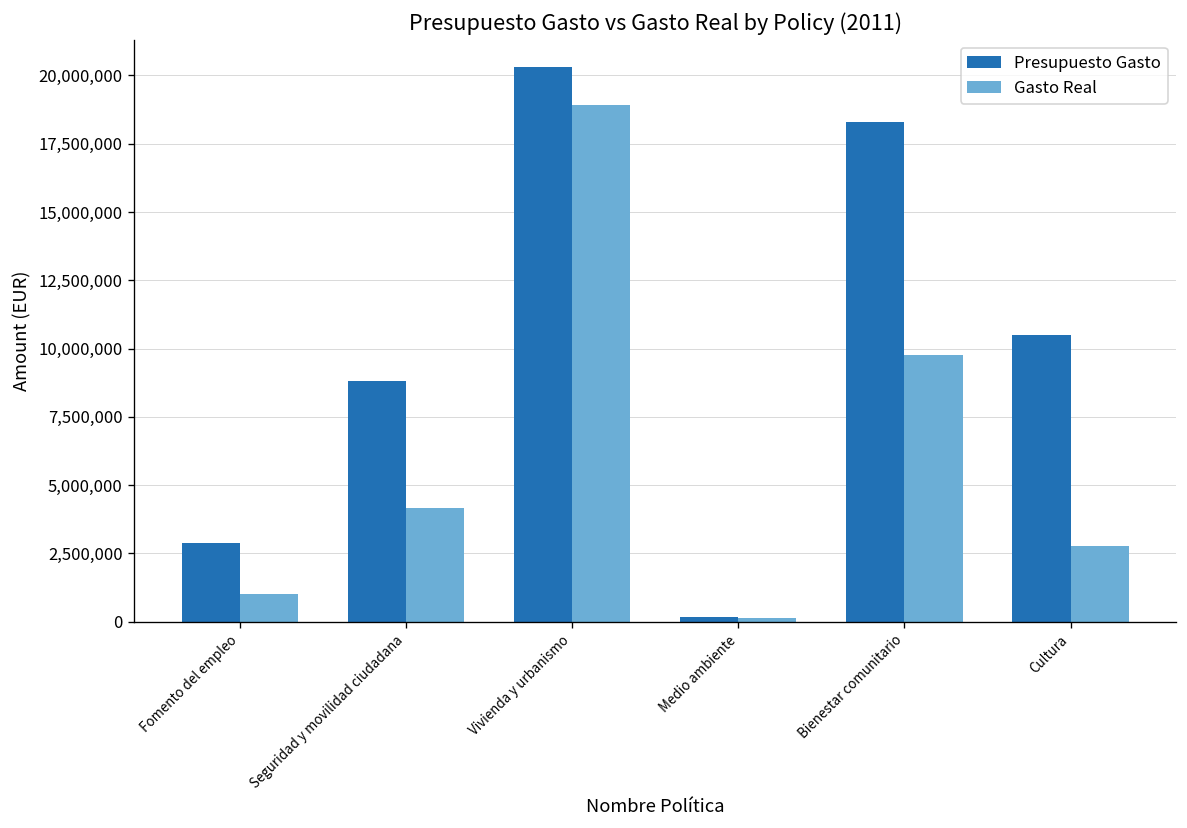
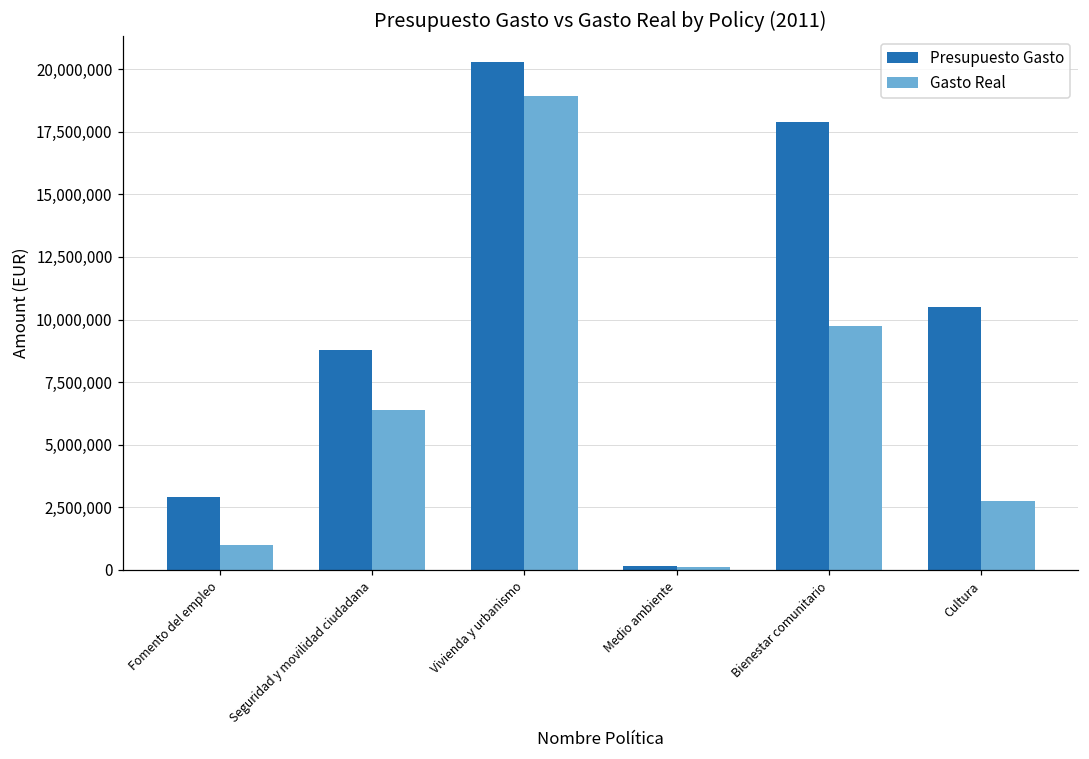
  {
    "Presupuesto Gasto": {
      "Fomento del empleo": "2,900,000",
      "Seguridad y movilidad ciudadana": "8,800,000",
      "Vivienda y urbanismo": "20,300,000",
      "Medio ambiente": "200,000",
-     "Bienestar comunitario": "18,300,000",
+     "Bienestar comunitario": "17,900,000",
      "Cultura": "10,500,000"
    },
    "Gasto Real": {
      "Fomento del empleo": "1,000,000",
-     "Seguridad y movilidad ciudadana": "4,200,000",
+     "Seguridad y movilidad ciudadana": "6,400,000",
      "Vivienda y urbanismo": "18,900,000",
      "Medio ambiente": "100,000",
      "Bienestar comunitario": "9,700,000",
      "Cultura": "2,800,000"
    }
  }
